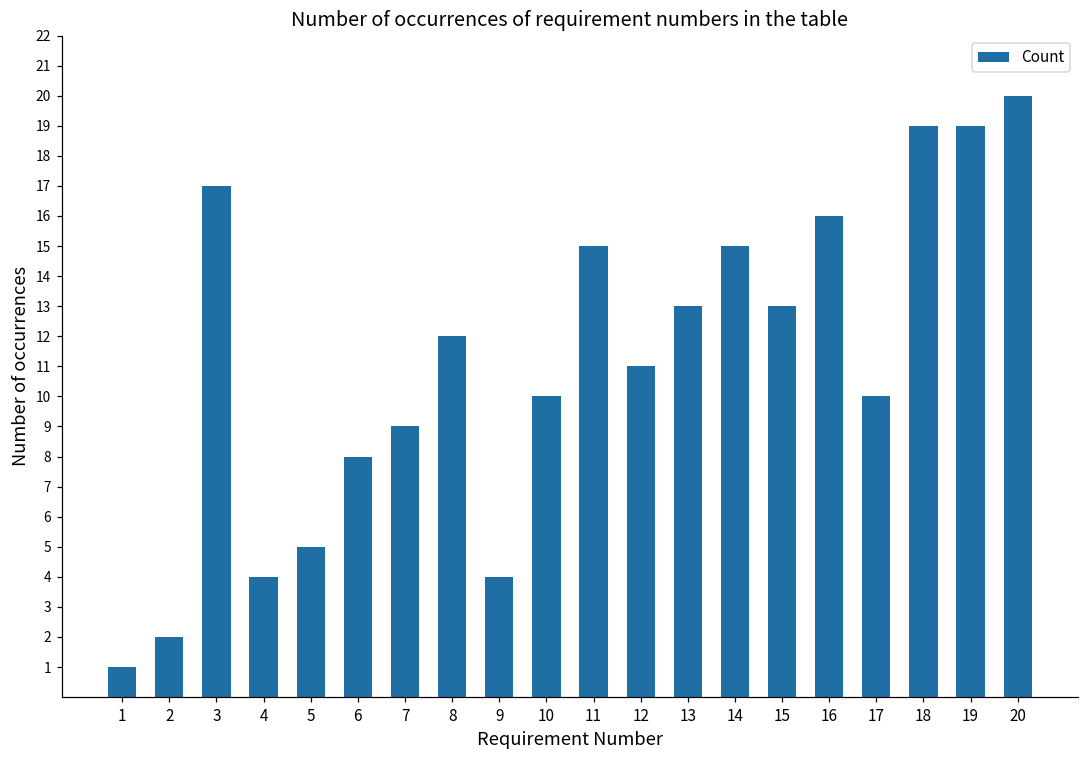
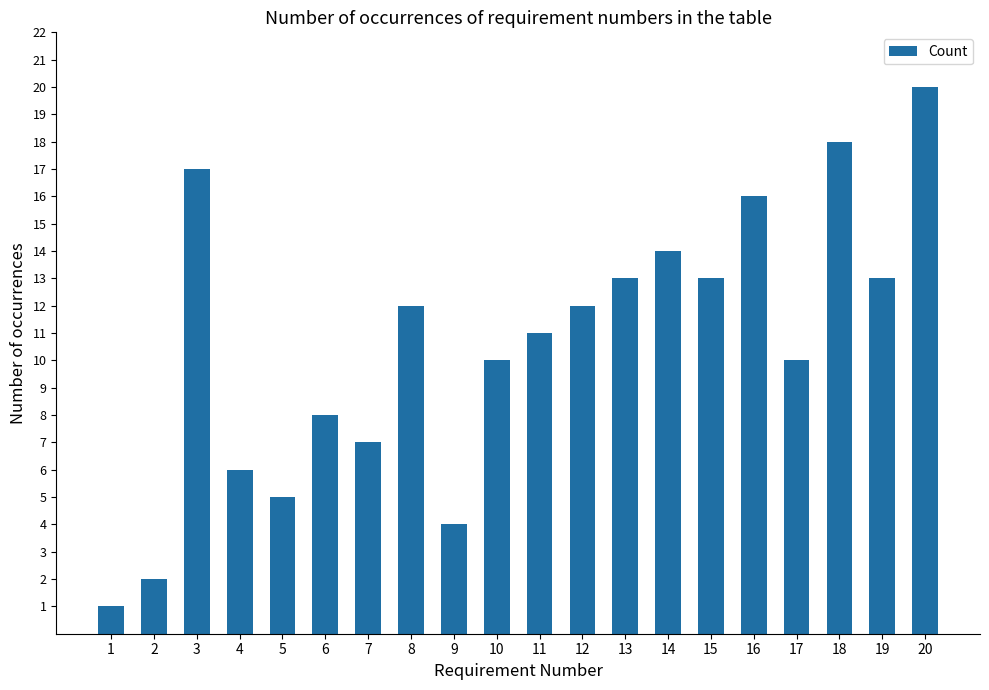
  {
    "1": 1,
    "2": 2,
    "3": 17,
-   "4": 4,
+   "4": 6,
    "5": 5,
    "6": 8,
-   "7": 9,
+   "7": 7,
    "8": 12,
    "9": 4,
    "10": 10,
-   "11": 15,
-   "12": 11,
+   "11": 11,
+   "12": 12,
    "13": 13,
-   "14": 15,
+   "14": 14,
    "15": 13,
    "16": 16,
    "17": 10,
-   "18": 19,
-   "19": 19,
+   "18": 18,
+   "19": 13,
    "20": 20
  }
